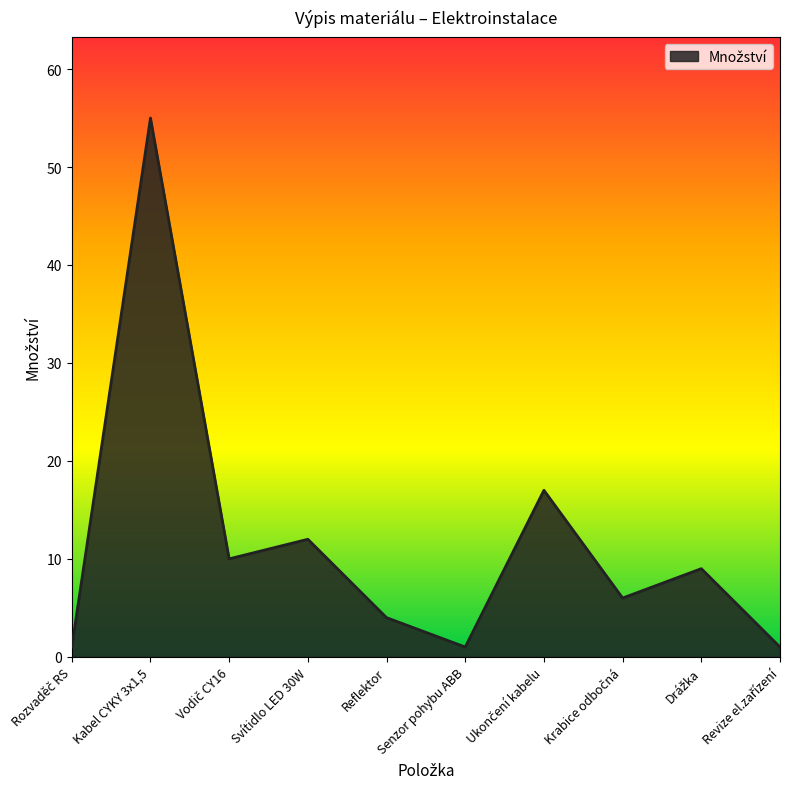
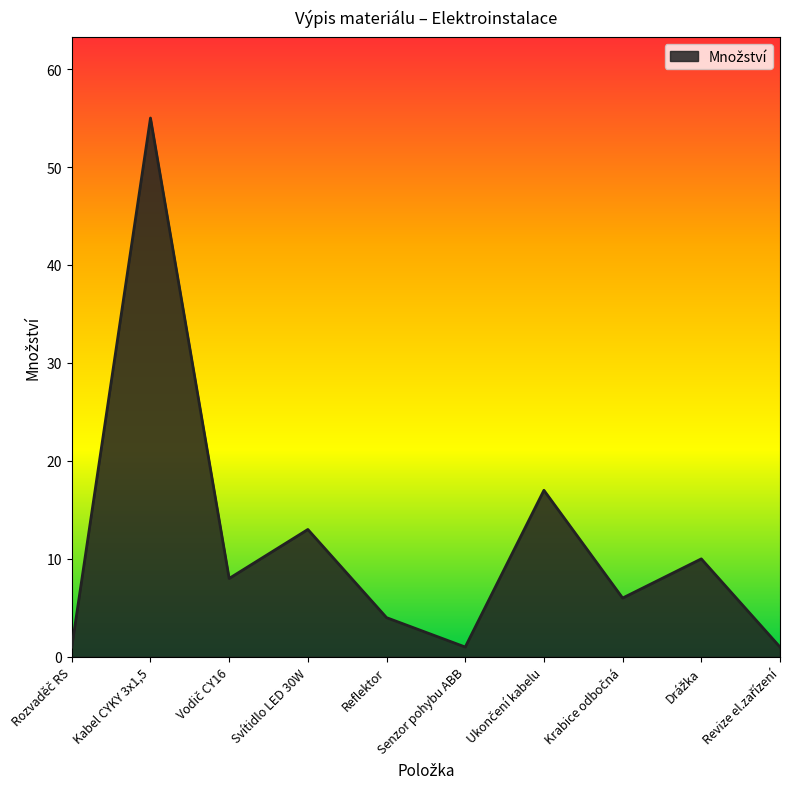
  {
    "Rozvaděč RS": 1,
    "Kabel CYKY 3x1,5": 55,
-   "Vodič CY16": 10,
-   "Svítidlo LED 30W": 12,
+   "Vodič CY16": 8,
+   "Svítidlo LED 30W": 13,
    "Reflektor": 4,
    "Senzor pohybu ABB": 1,
    "Ukončení kabelu": 17,
    "Krabice odbočná": 6,
-   "Drážka": 9,
+   "Drážka": 10,
    "Revize el.zařízení": 1
  }
